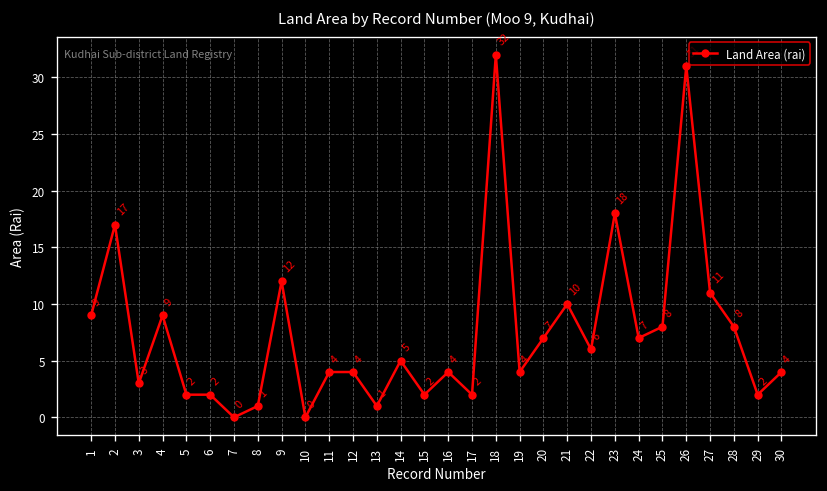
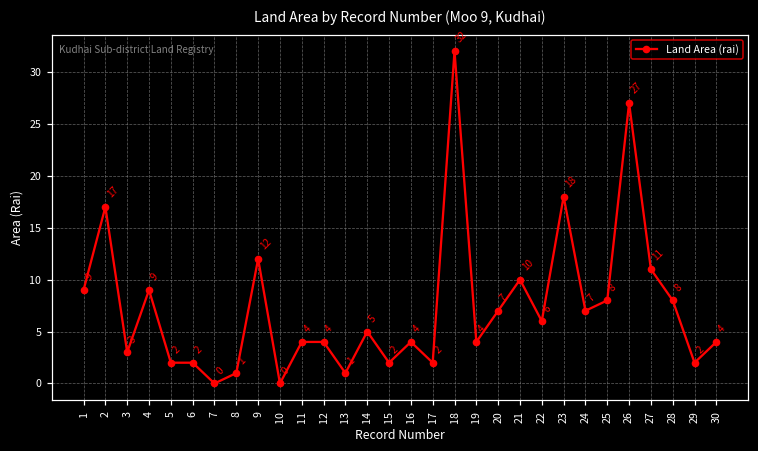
  {
-   "26": 31
+   "26": 27
  }
